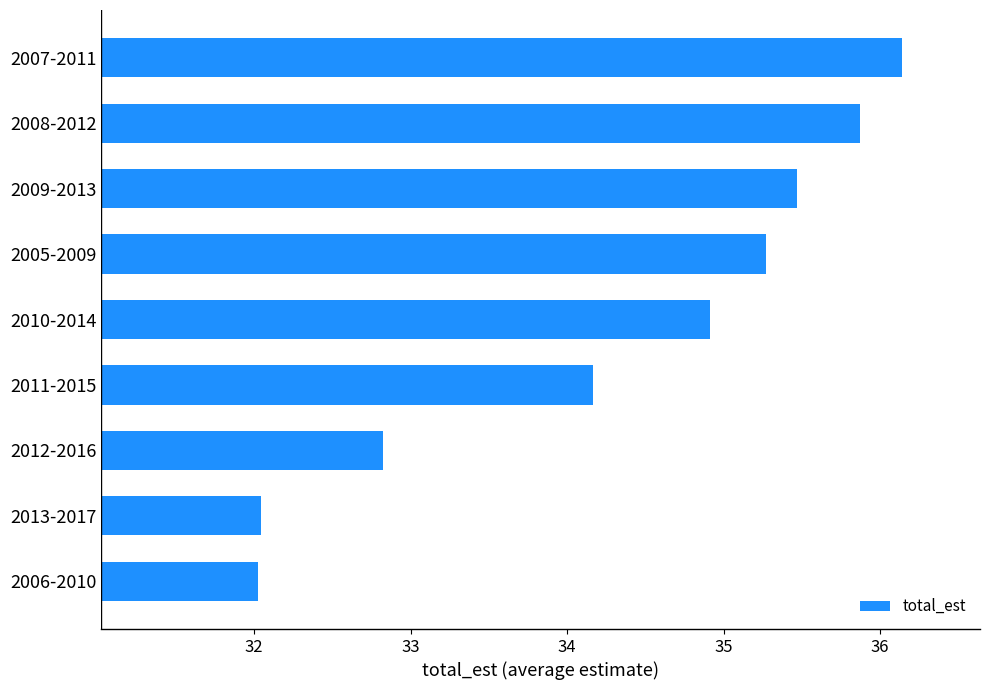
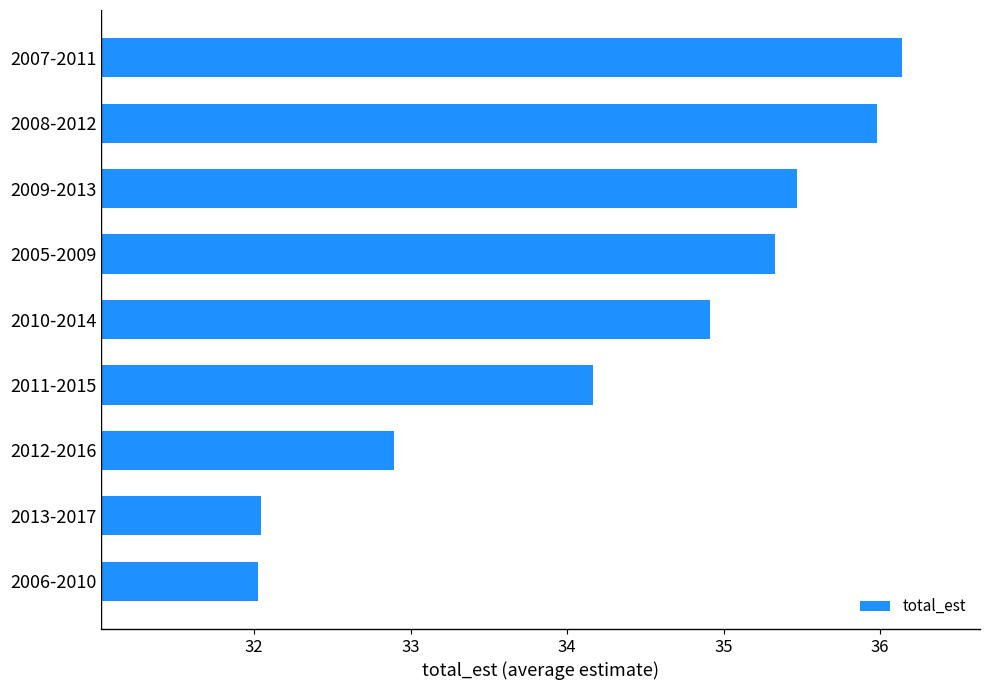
  {
    "2007-2011": 36.14,
-   "2008-2012": 35.87,
+   "2008-2012": 35.98,
    "2009-2013": 35.47,
-   "2005-2009": 35.27,
+   "2005-2009": 35.33,
    "2010-2014": 34.91,
    "2011-2015": 34.16,
-   "2012-2016": 32.82,
+   "2012-2016": 32.89,
    "2013-2017": 32.04,
    "2006-2010": 32.02
  }
